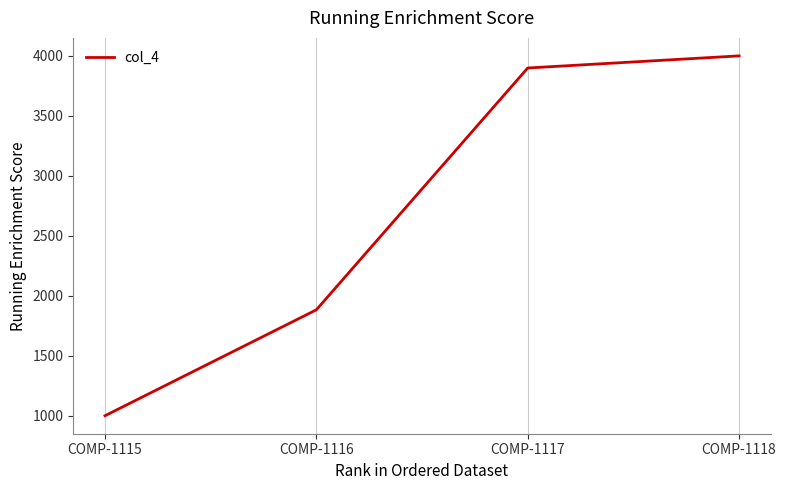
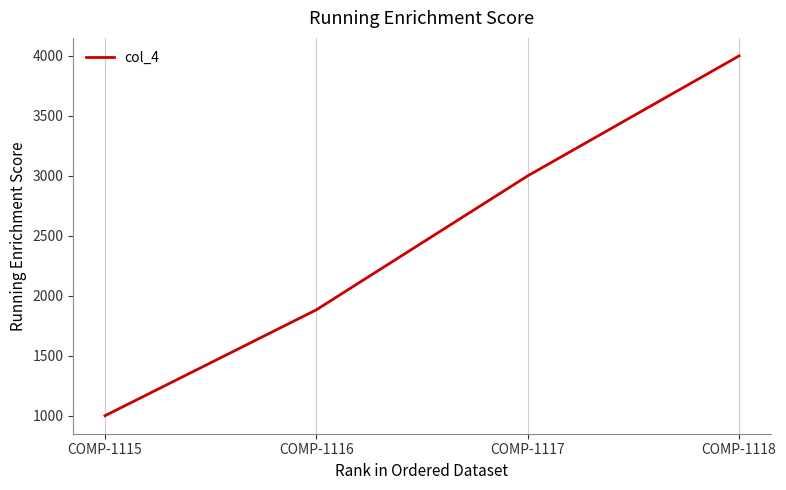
  {
    "COMP-1115": 1000,
    "COMP-1116": 1880,
-   "COMP-1117": 3900,
+   "COMP-1117": 3000,
    "COMP-1118": 4000
  }
